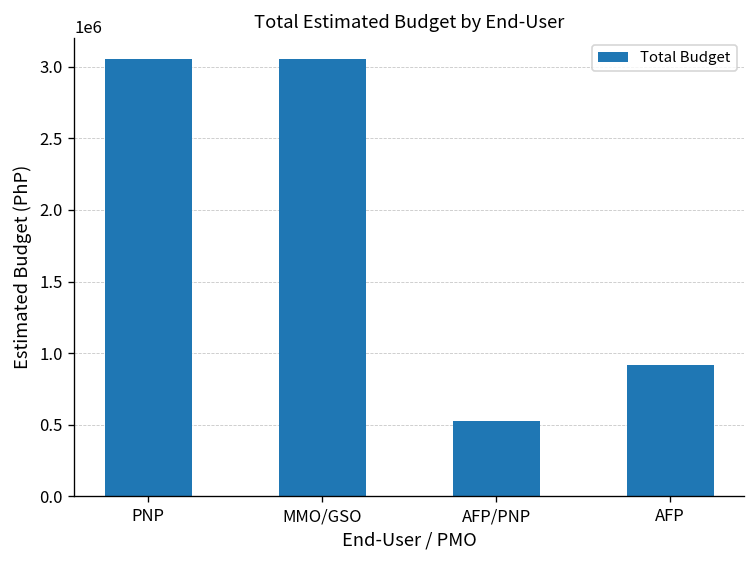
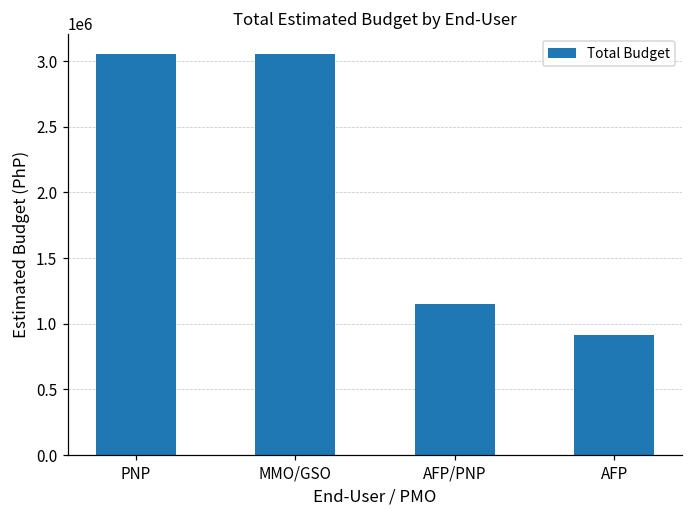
  {
    "PNP": 3050000,
    "MMO/GSO": 3050000,
-   "AFP/PNP": 530000,
+   "AFP/PNP": 1150000,
    "AFP": 910000
  }
